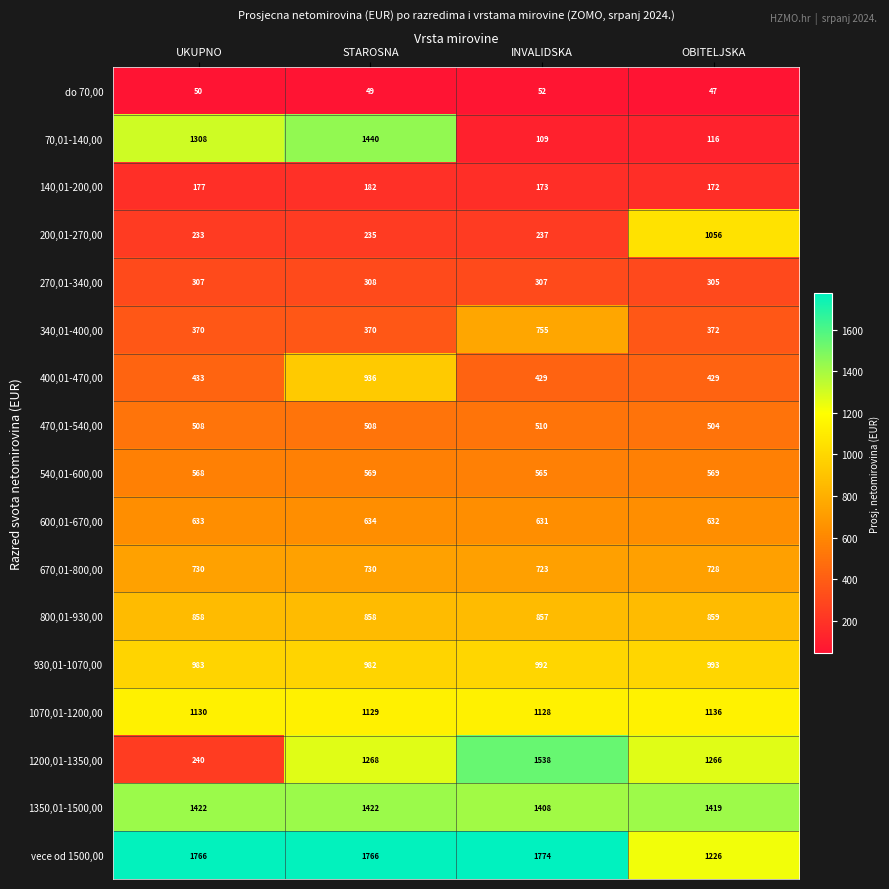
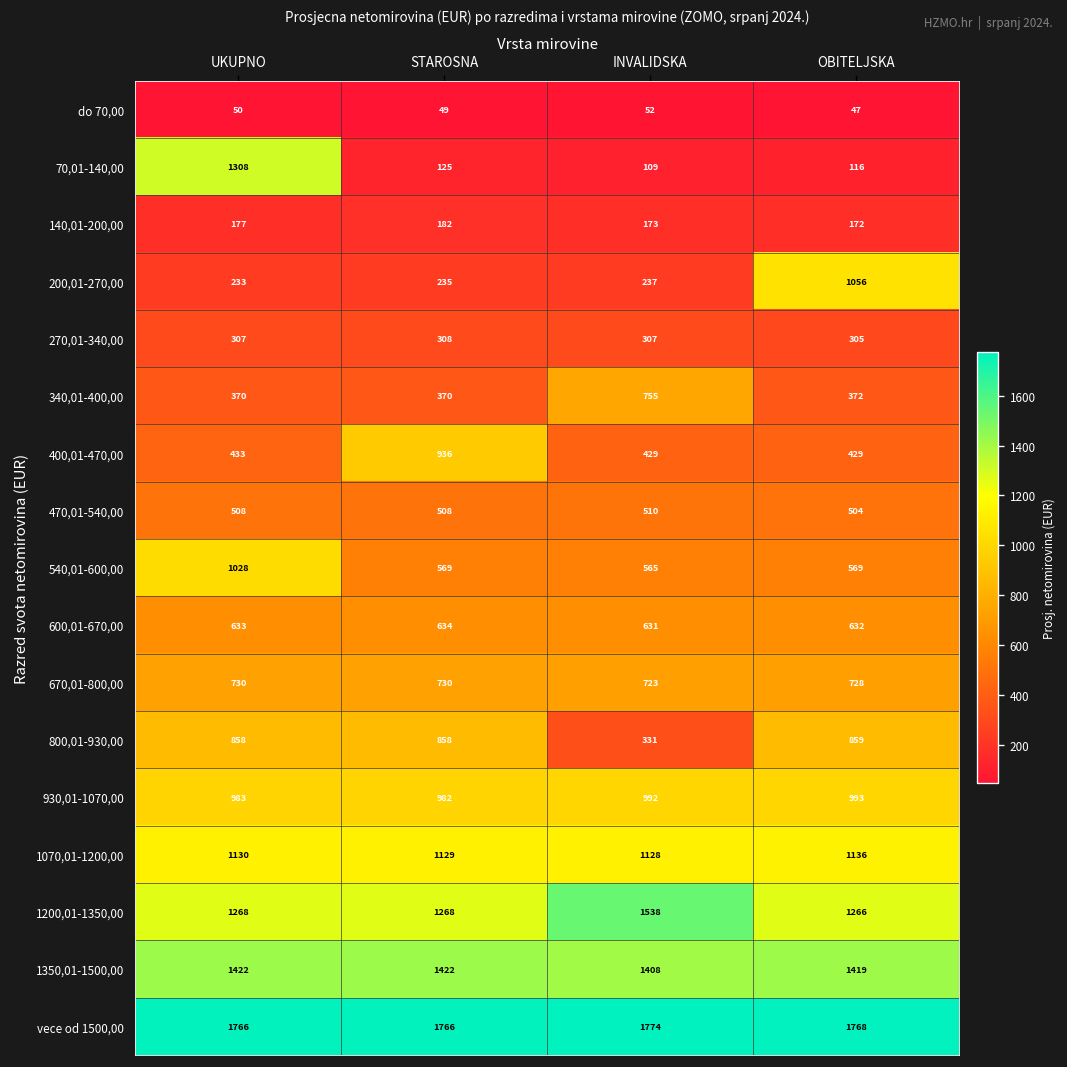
  {
    "do 70,00": {
      "UKUPNO": 50,
      "STAROSNA": 49,
      "INVALIDSKA": 52,
      "OBITELJSKA": 47
    },
    "70,01-140,00": {
      "UKUPNO": 1308,
-     "STAROSNA": 1440,
+     "STAROSNA": 125,
      "INVALIDSKA": 109,
      "OBITELJSKA": 116
    },
    "140,01-200,00": {
      "UKUPNO": 177,
      "STAROSNA": 182,
      "INVALIDSKA": 173,
      "OBITELJSKA": 172
    },
    "200,01-270,00": {
      "UKUPNO": 233,
      "STAROSNA": 235,
      "INVALIDSKA": 237,
      "OBITELJSKA": 1056
    },
    "270,01-340,00": {
      "UKUPNO": 307,
      "STAROSNA": 308,
      "INVALIDSKA": 307,
      "OBITELJSKA": 305
    },
    "340,01-400,00": {
      "UKUPNO": 370,
      "STAROSNA": 370,
      "INVALIDSKA": 755,
      "OBITELJSKA": 372
    },
    "400,01-470,00": {
      "UKUPNO": 433,
      "STAROSNA": 936,
      "INVALIDSKA": 429,
      "OBITELJSKA": 429
    },
    "470,01-540,00": {
      "UKUPNO": 508,
      "STAROSNA": 508,
      "INVALIDSKA": 510,
      "OBITELJSKA": 504
    },
    "540,01-600,00": {
-     "UKUPNO": 568,
+     "UKUPNO": 1028,
      "STAROSNA": 569,
      "INVALIDSKA": 565,
      "OBITELJSKA": 569
    },
    "600,01-670,00": {
      "UKUPNO": 633,
      "STAROSNA": 634,
      "INVALIDSKA": 631,
      "OBITELJSKA": 632
    },
    "670,01-800,00": {
      "UKUPNO": 730,
      "STAROSNA": 730,
      "INVALIDSKA": 723,
      "OBITELJSKA": 728
    },
    "800,01-930,00": {
      "UKUPNO": 858,
      "STAROSNA": 858,
-     "INVALIDSKA": 857,
+     "INVALIDSKA": 331,
      "OBITELJSKA": 859
    },
    "930,01-1070,00": {
      "UKUPNO": 983,
      "STAROSNA": 982,
      "INVALIDSKA": 992,
      "OBITELJSKA": 993
    },
    "1070,01-1200,00": {
      "UKUPNO": 1130,
      "STAROSNA": 1129,
      "INVALIDSKA": 1128,
      "OBITELJSKA": 1136
    },
    "1200,01-1350,00": {
-     "UKUPNO": 240,
+     "UKUPNO": 1268,
      "STAROSNA": 1268,
      "INVALIDSKA": 1538,
      "OBITELJSKA": 1266
    },
    "1350,01-1500,00": {
      "UKUPNO": 1422,
      "STAROSNA": 1422,
      "INVALIDSKA": 1408,
      "OBITELJSKA": 1419
    },
    "vece od 1500,00": {
      "UKUPNO": 1766,
      "STAROSNA": 1766,
      "INVALIDSKA": 1774,
-     "OBITELJSKA": 1226
+     "OBITELJSKA": 1768
    }
  }
